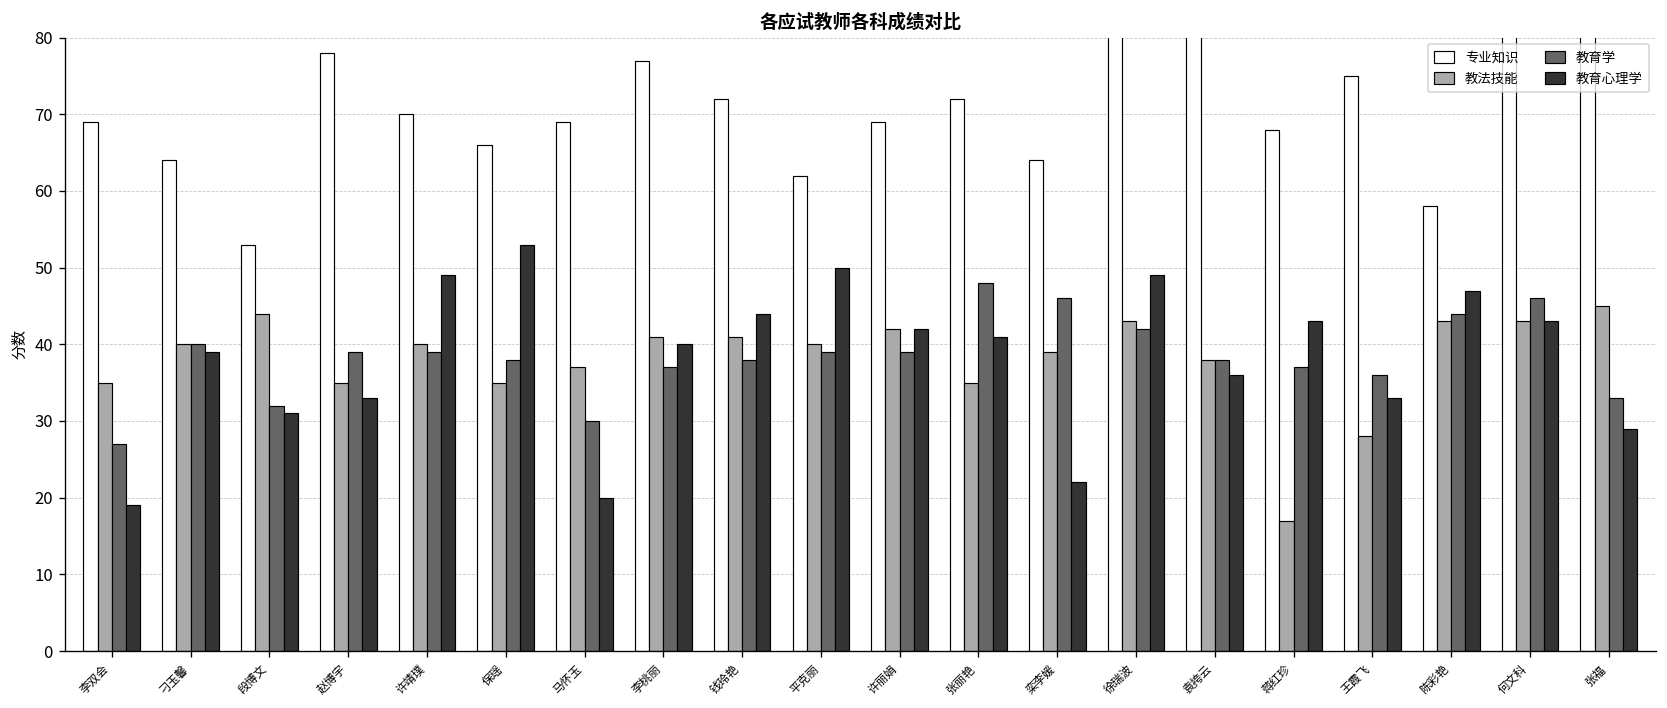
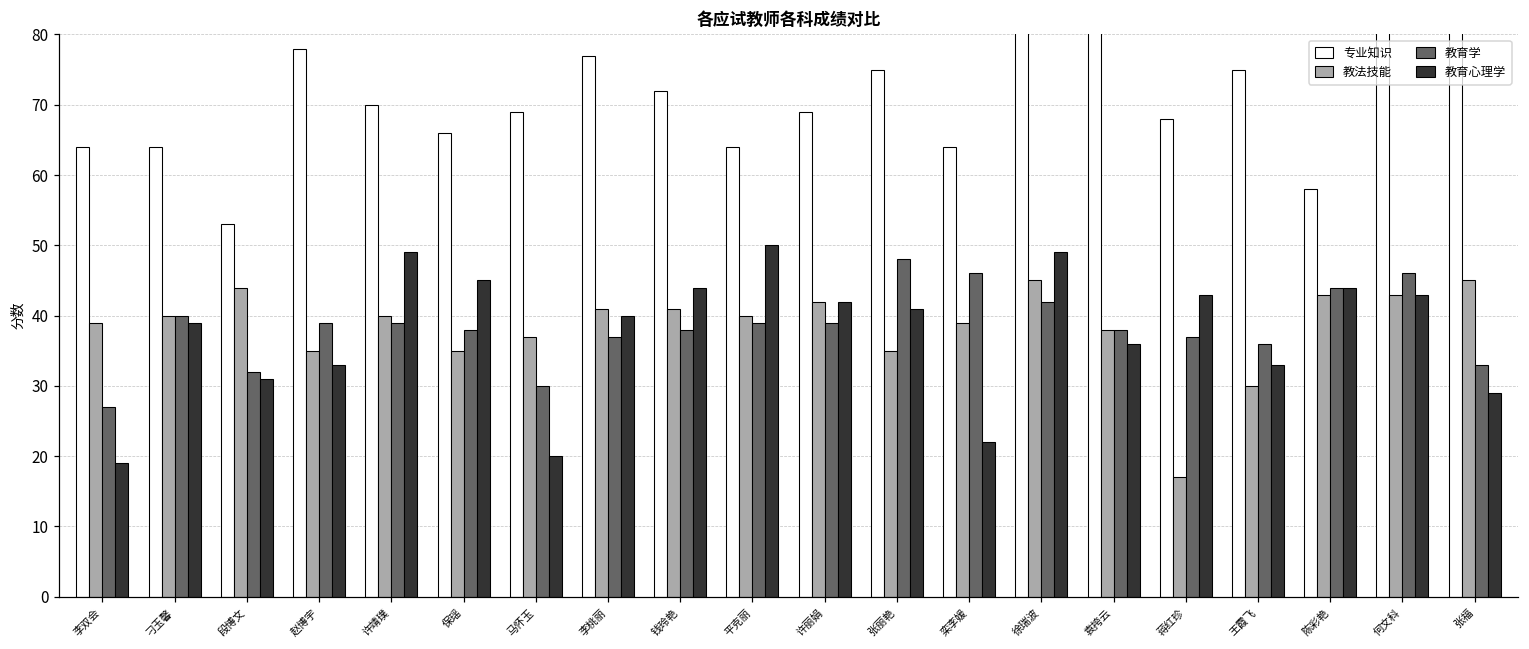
  {
    "专业知识": {
-     "李双会": 69,
+     "李双会": 64,
      "刁玉馨": 64,
      "段博文": 53,
      "赵博宇": 78,
      "许靖璞": 70,
      "保瑶": 66,
      "马怀玉": 69,
      "李桃丽": 77,
      "钱玲艳": 72,
-     "平克丽": 62,
+     "平克丽": 64,
      "许丽娟": 69,
-     "张丽艳": 72,
+     "张丽艳": 75,
      "栾李媛": 64,
      "蒋红珍": 68,
      "王霞飞": 75,
      "陈彩艳": 58
    },
    "教法技能": {
-     "李双会": 35,
+     "李双会": 39,
      "刁玉馨": 40,
      "段博文": 44,
      "赵博宇": 35,
      "许靖璞": 40,
      "保瑶": 35,
      "马怀玉": 37,
      "李桃丽": 41,
      "钱玲艳": 41,
      "平克丽": 40,
      "许丽娟": 42,
      "张丽艳": 35,
      "栾李媛": 39,
-     "徐瑞波": 43,
+     "徐瑞波": 45,
      "袁挎云": 38,
      "蒋红珍": 17,
-     "王霞飞": 28,
+     "王霞飞": 30,
      "陈彩艳": 43,
      "何文科": 43,
      "张福": 45
    },
    "教育学": {
      "李双会": 27,
      "刁玉馨": 40,
      "段博文": 32,
      "赵博宇": 39,
      "许靖璞": 39,
      "保瑶": 38,
      "马怀玉": 30,
      "李桃丽": 37,
      "钱玲艳": 38,
      "平克丽": 39,
      "许丽娟": 39,
      "张丽艳": 48,
      "栾李媛": 46,
      "徐瑞波": 42,
      "袁挎云": 38,
      "蒋红珍": 37,
      "王霞飞": 36,
      "陈彩艳": 44,
      "何文科": 46,
      "张福": 33
    },
    "教育心理学": {
      "李双会": 19,
      "刁玉馨": 39,
      "段博文": 31,
      "赵博宇": 33,
      "许靖璞": 49,
-     "保瑶": 53,
+     "保瑶": 45,
      "马怀玉": 20,
      "李桃丽": 40,
      "钱玲艳": 44,
      "平克丽": 50,
      "许丽娟": 42,
      "张丽艳": 41,
      "栾李媛": 22,
      "徐瑞波": 49,
      "袁挎云": 36,
      "蒋红珍": 43,
      "王霞飞": 33,
-     "陈彩艳": 47,
+     "陈彩艳": 44,
      "何文科": 43,
      "张福": 29
    }
  }
